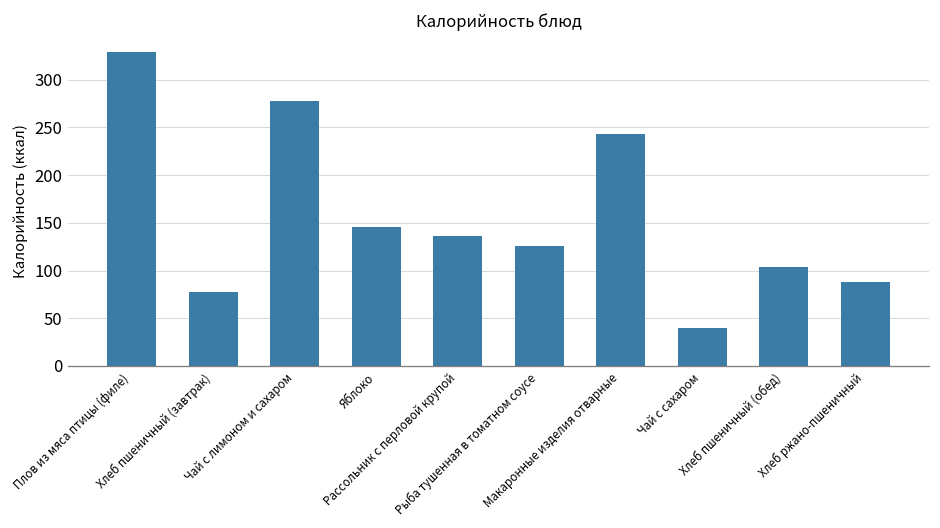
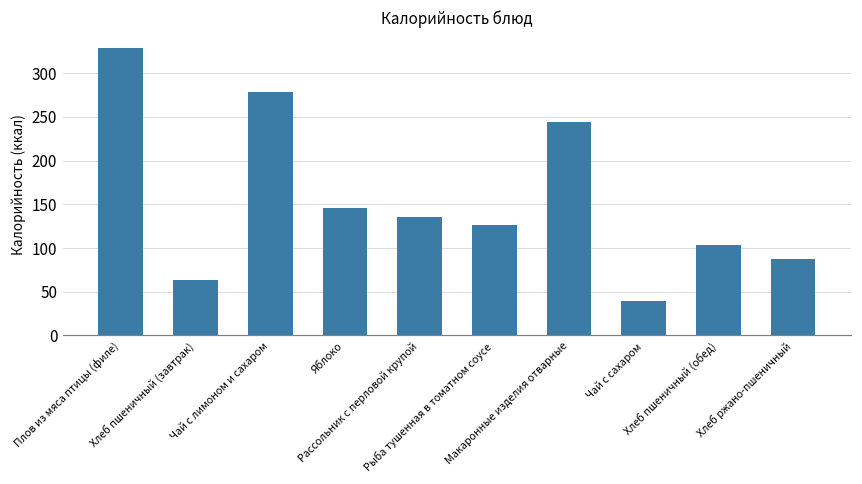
  {
    "Плов из мяса птицы (филе)": 330,
-   "Хлеб пшеничный (завтрак)": 80,
+   "Хлеб пшеничный (завтрак)": 60,
    "Чай с лимоном и сахаром": 280,
    "Яблоко": 150,
    "Рассольник с перловой крупой": 140,
    "Рыба тушенная в томатном соусе": 130,
    "Макаронные изделия отварные": 240,
    "Чай с сахаром": 40,
    "Хлеб пшеничный (обед)": 100,
    "Хлеб ржано-пшеничный": 90
  }
